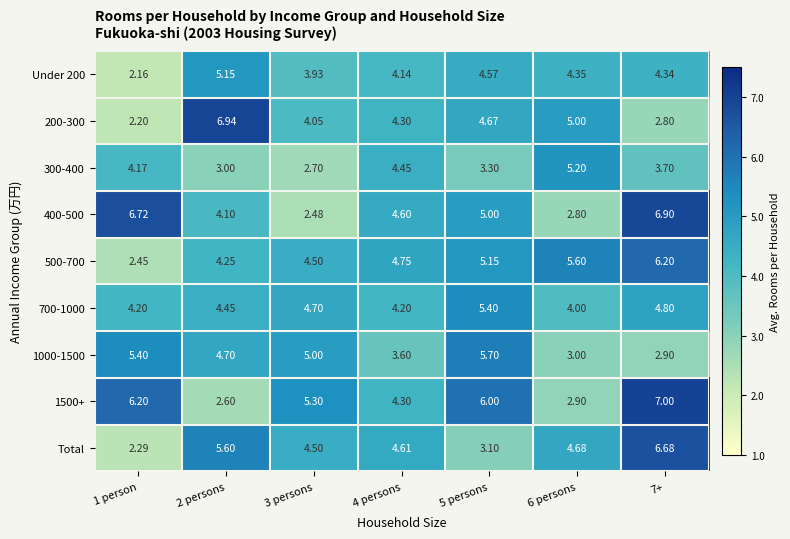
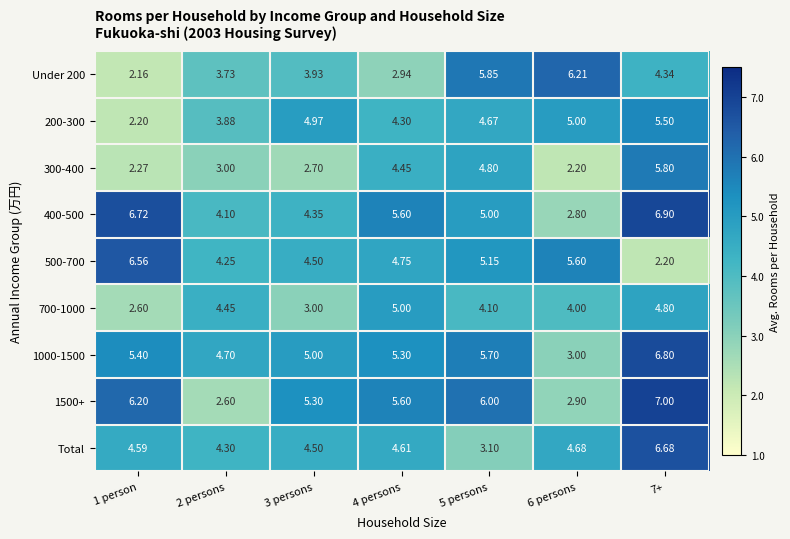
  {
    "Under 200": {
      "1 person": 2.16,
-     "2 persons": 5.15,
+     "2 persons": 3.73,
      "3 persons": 3.93,
-     "4 persons": 4.14,
-     "5 persons": 4.57,
-     "6 persons": 4.35,
+     "4 persons": 2.94,
+     "5 persons": 5.85,
+     "6 persons": 6.21,
      "7+": 4.34
    },
    "200-300": {
      "1 person": 2.20,
-     "2 persons": 6.94,
-     "3 persons": 4.05,
+     "2 persons": 3.88,
+     "3 persons": 4.97,
      "4 persons": 4.30,
      "5 persons": 4.67,
      "6 persons": 5.00,
-     "7+": 2.80
+     "7+": 5.50
    },
    "300-400": {
-     "1 person": 4.17,
+     "1 person": 2.27,
      "2 persons": 3.00,
      "3 persons": 2.70,
      "4 persons": 4.45,
-     "5 persons": 3.30,
-     "6 persons": 5.20,
-     "7+": 3.70
+     "5 persons": 4.80,
+     "6 persons": 2.20,
+     "7+": 5.80
    },
    "400-500": {
      "1 person": 6.72,
      "2 persons": 4.10,
-     "3 persons": 2.48,
-     "4 persons": 4.60,
+     "3 persons": 4.35,
+     "4 persons": 5.60,
      "5 persons": 5.00,
      "6 persons": 2.80,
      "7+": 6.90
    },
    "500-700": {
-     "1 person": 2.45,
+     "1 person": 6.56,
      "2 persons": 4.25,
      "3 persons": 4.50,
      "4 persons": 4.75,
      "5 persons": 5.15,
      "6 persons": 5.60,
-     "7+": 6.20
+     "7+": 2.20
    },
    "700-1000": {
-     "1 person": 4.20,
+     "1 person": 2.60,
      "2 persons": 4.45,
-     "3 persons": 4.70,
-     "4 persons": 4.20,
-     "5 persons": 5.40,
+     "3 persons": 3.00,
+     "4 persons": 5.00,
+     "5 persons": 4.10,
      "6 persons": 4.00,
      "7+": 4.80
    },
    "1000-1500": {
      "1 person": 5.40,
      "2 persons": 4.70,
      "3 persons": 5.00,
-     "4 persons": 3.60,
+     "4 persons": 5.30,
      "5 persons": 5.70,
      "6 persons": 3.00,
-     "7+": 2.90
+     "7+": 6.80
    },
    "1500+": {
      "1 person": 6.20,
      "2 persons": 2.60,
      "3 persons": 5.30,
-     "4 persons": 4.30,
+     "4 persons": 5.60,
      "5 persons": 6.00,
      "6 persons": 2.90,
      "7+": 7.00
    },
    "Total": {
-     "1 person": 2.29,
-     "2 persons": 5.60,
+     "1 person": 4.59,
+     "2 persons": 4.30,
      "3 persons": 4.50,
      "4 persons": 4.61,
      "5 persons": 3.10,
      "6 persons": 4.68,
      "7+": 6.68
    }
  }
